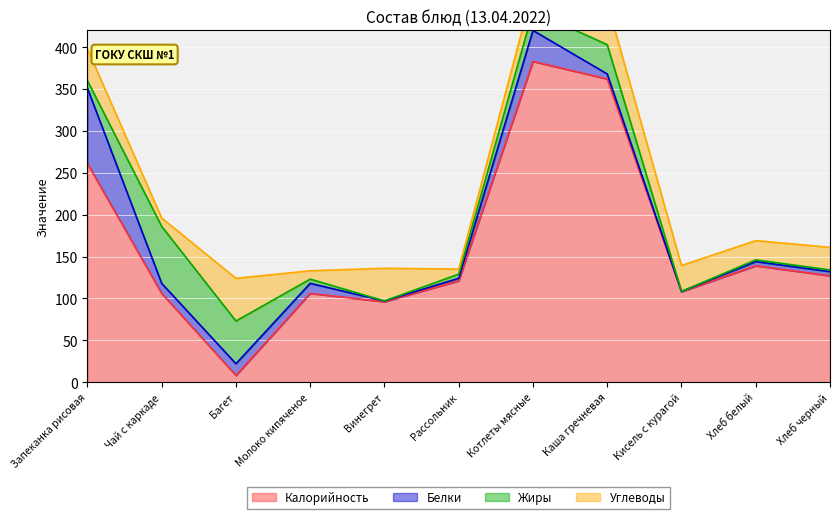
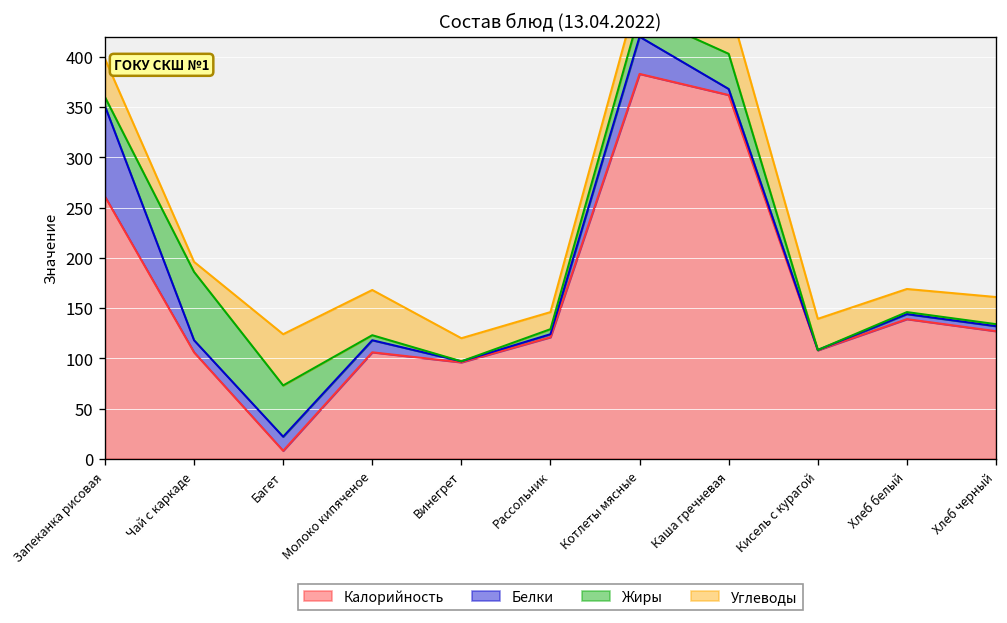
  {
    "Калорийность": {
      "Запеканка рисовая": 260,
      "Чай с каркаде": 110,
      "Багет": 10,
      "Молоко кипяченое": 110,
      "Котлеты мясные": 380,
      "Каша гречневая": 360,
      "Хлеб белый": 140,
      "Хлеб черный": 130
    },
    "Белки": {
      "Запеканка рисовая": 90,
      "Чай с каркаде": 10,
      "Багет": 10,
      "Молоко кипяченое": 10,
      "Котлеты мясные": 40,
      "Каша гречневая": 10
    },
    "Жиры": {
      "Запеканка рисовая": 10,
      "Чай с каркаде": 70,
      "Багет": 50,
      "Молоко кипяченое": 10,
      "Рассольник": 10,
      "Каша гречневая": 40
    },
    "Углеводы": {
      "Чай с каркаде": 10,
      "Багет": 50,
-     "Молоко кипяченое": 10,
-     "Винегрет": 40,
-     "Рассольник": 10,
+     "Молоко кипяченое": 50,
+     "Винегрет": 20,
+     "Рассольник": 20,
      "Кисель с курагой": 30,
      "Хлеб белый": 20,
      "Хлеб черный": 30
    }
  }
